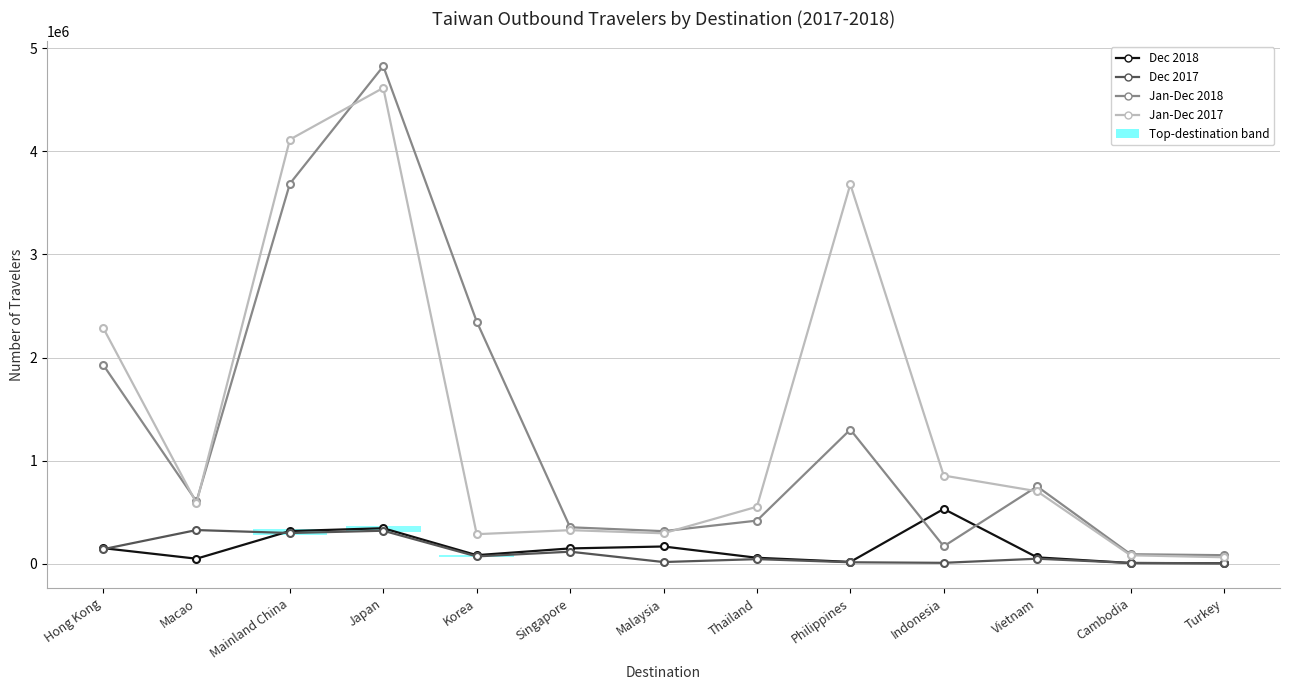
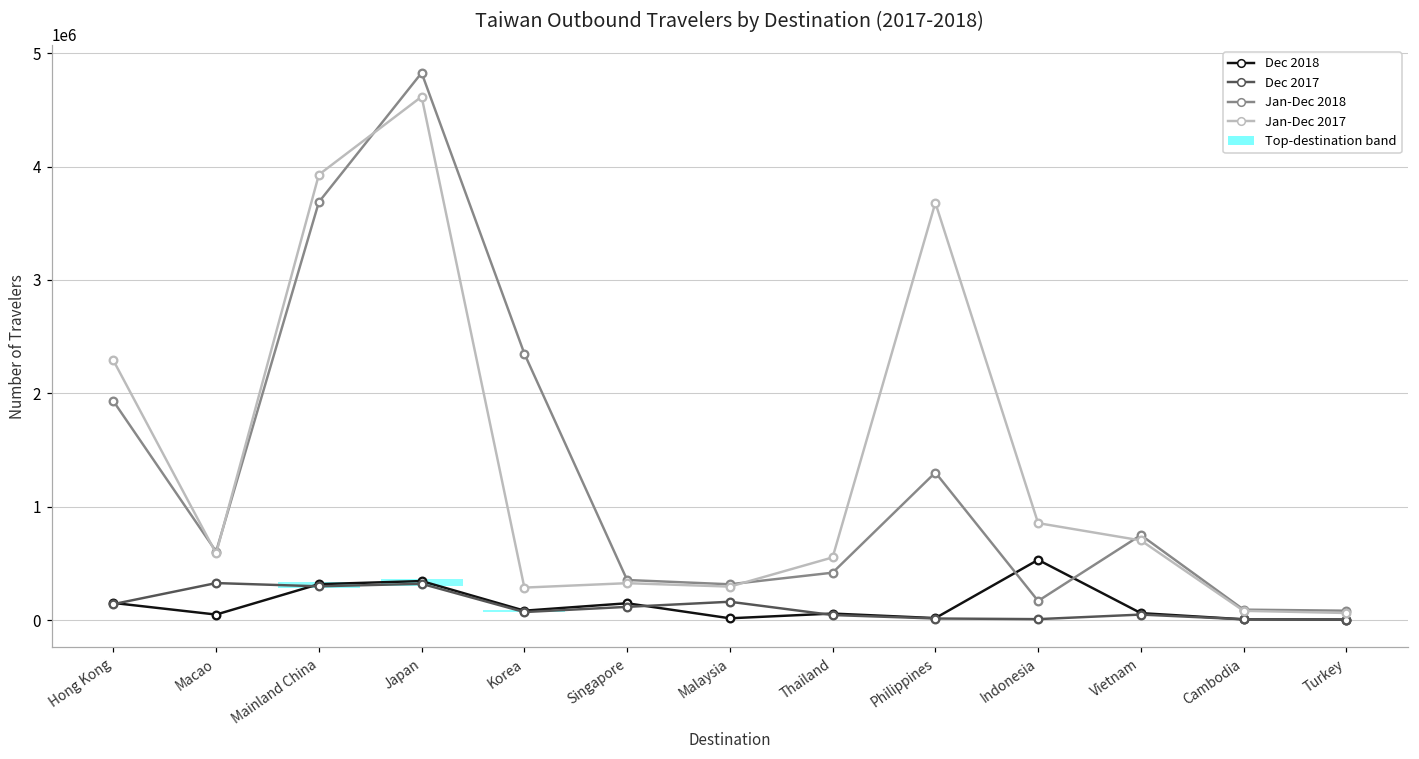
  {
    "Dec 2018": {
      "Macao": 50000,
      "Singapore": 150000,
-     "Malaysia": 170000,
+     "Malaysia": 20000,
      "Indonesia": 530000
    },
    "Dec 2017": {
      "Macao": 330000,
      "Singapore": 120000,
-     "Malaysia": 20000,
+     "Malaysia": 160000,
      "Indonesia": 10000
    },
    "Jan-Dec 2018": {
      "Hong Kong": 1930000,
      "Mainland China": 3690000,
      "Japan": 4830000,
      "Korea": 2350000,
      "Singapore": 350000,
      "Thailand": 420000,
      "Philippines": 1300000,
      "Indonesia": 170000,
      "Vietnam": 750000
    },
    "Jan-Dec 2017": {
      "Hong Kong": 2290000,
-     "Mainland China": 4110000,
+     "Mainland China": 3930000,
      "Japan": 4620000,
      "Korea": 290000,
      "Singapore": 330000,
      "Thailand": 550000,
      "Philippines": 3680000,
      "Indonesia": 860000,
      "Vietnam": 700000
    }
  }
